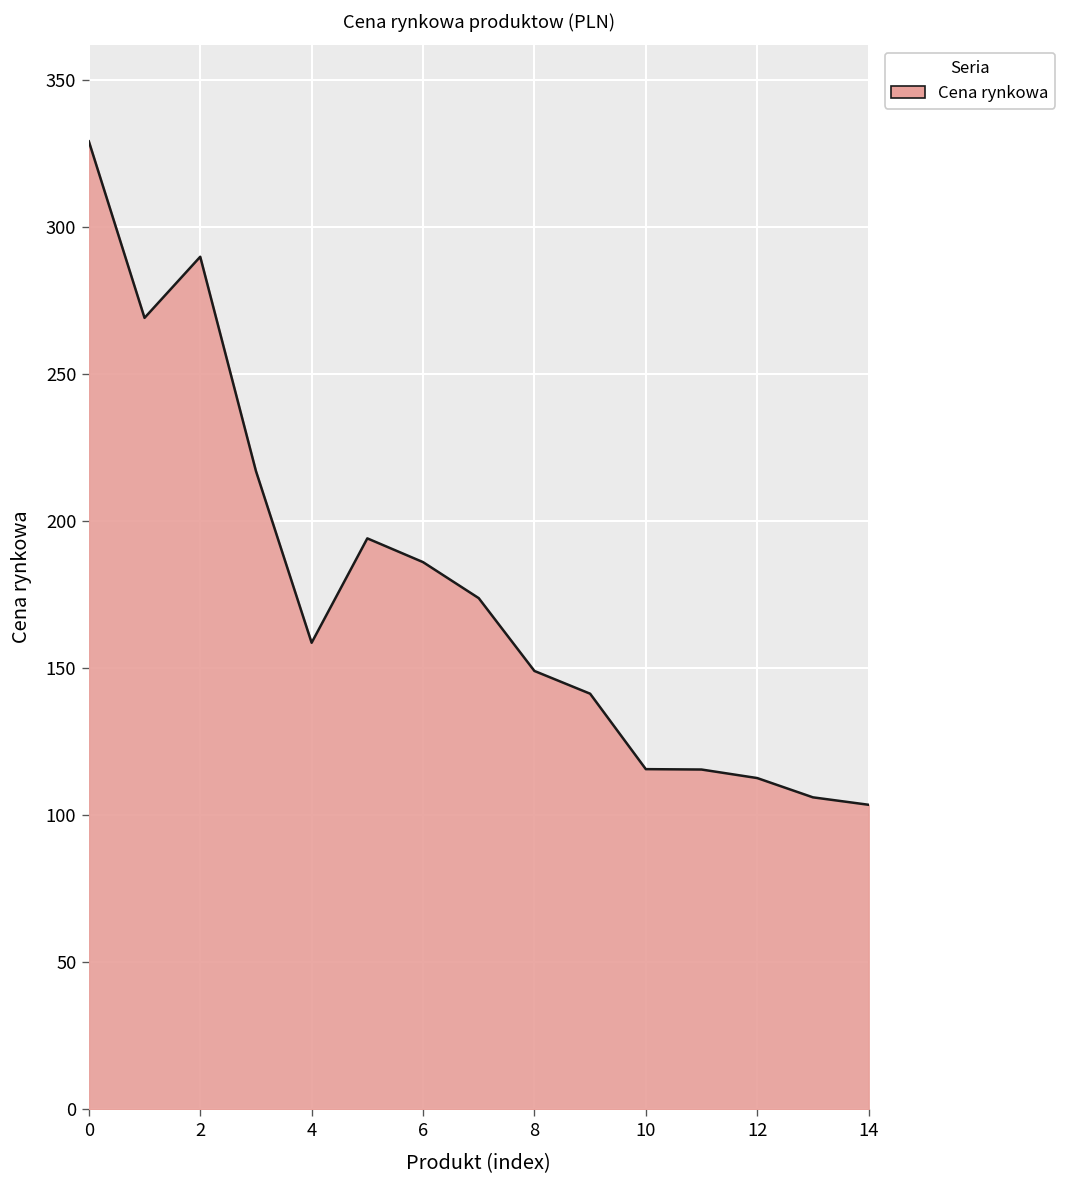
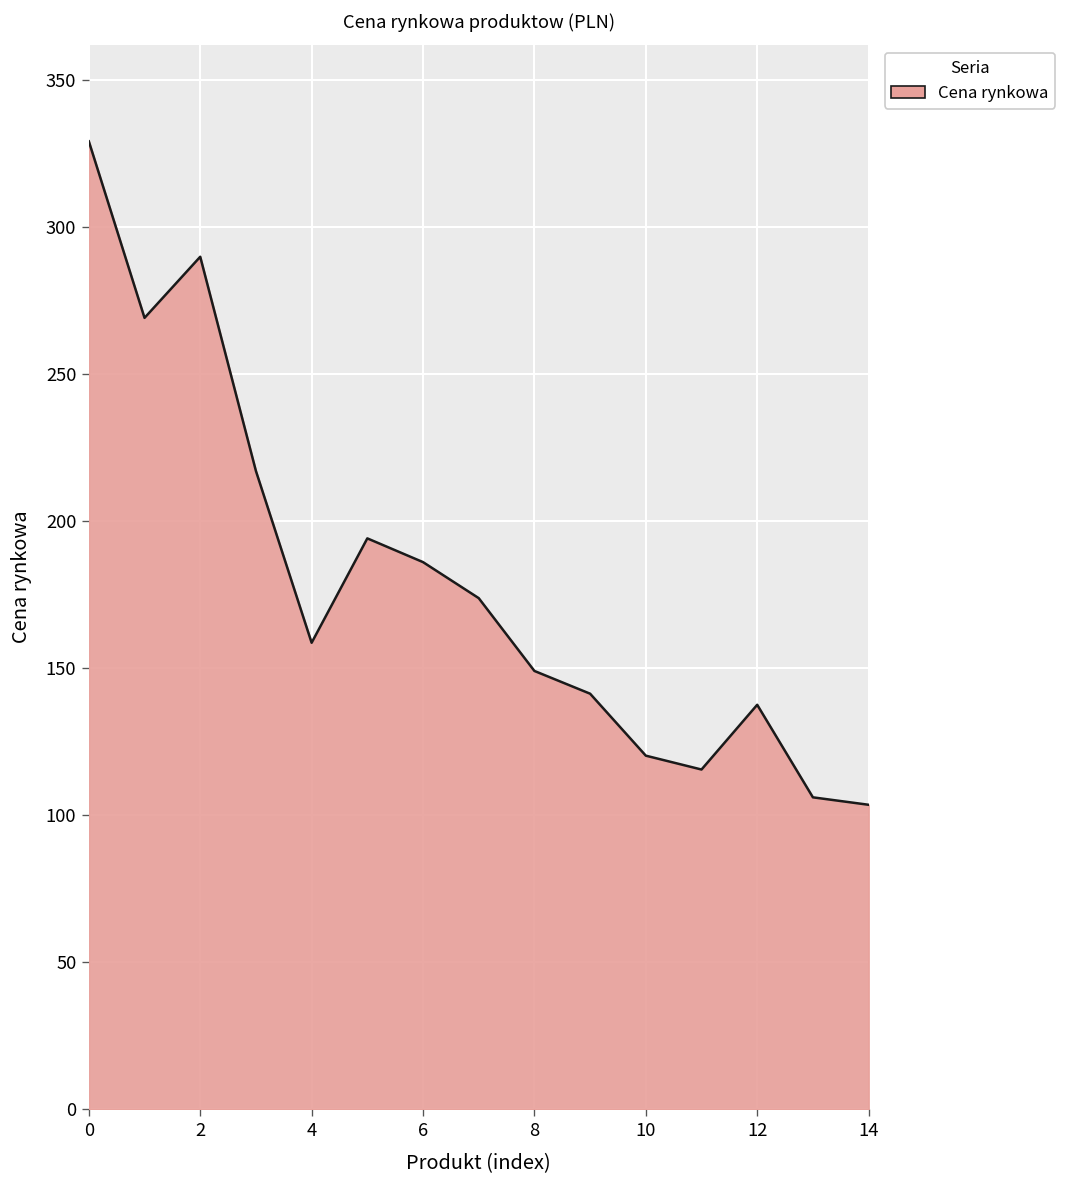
  {
    "0": 329,
    "2": 290,
    "4": 159,
    "6": 186,
    "8": 149,
-   "10": 116,
-   "12": 113,
+   "10": 120,
+   "12": 138,
    "14": 104
  }
